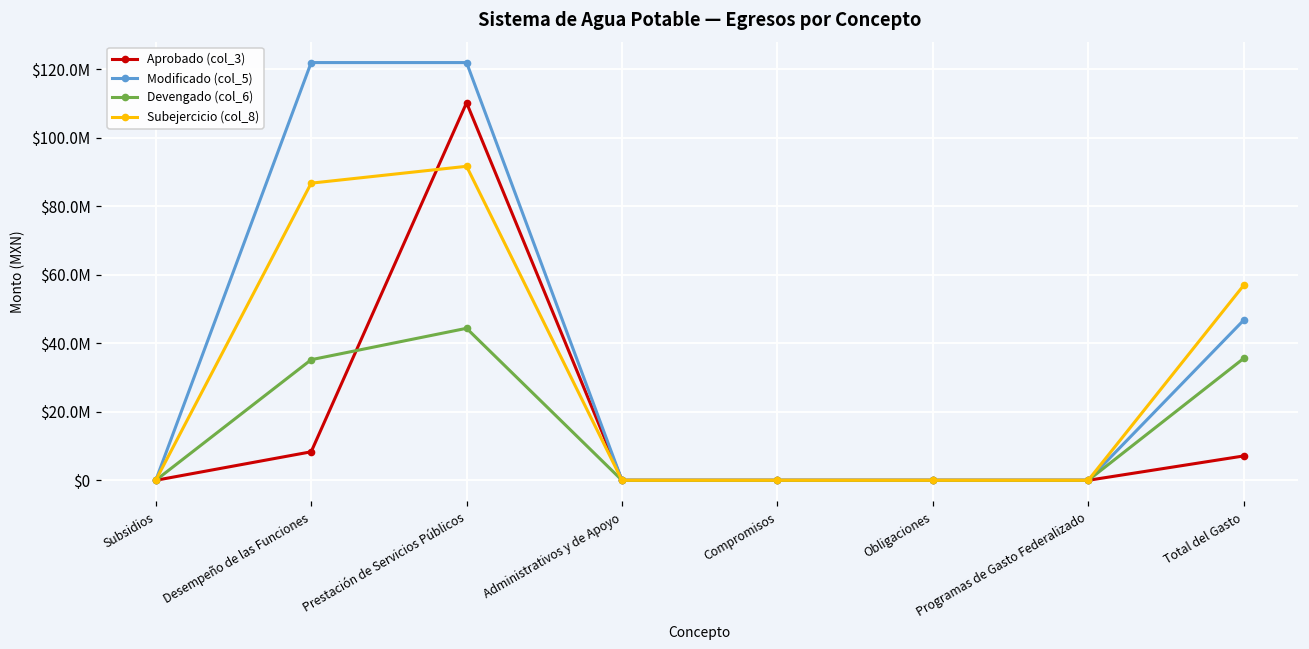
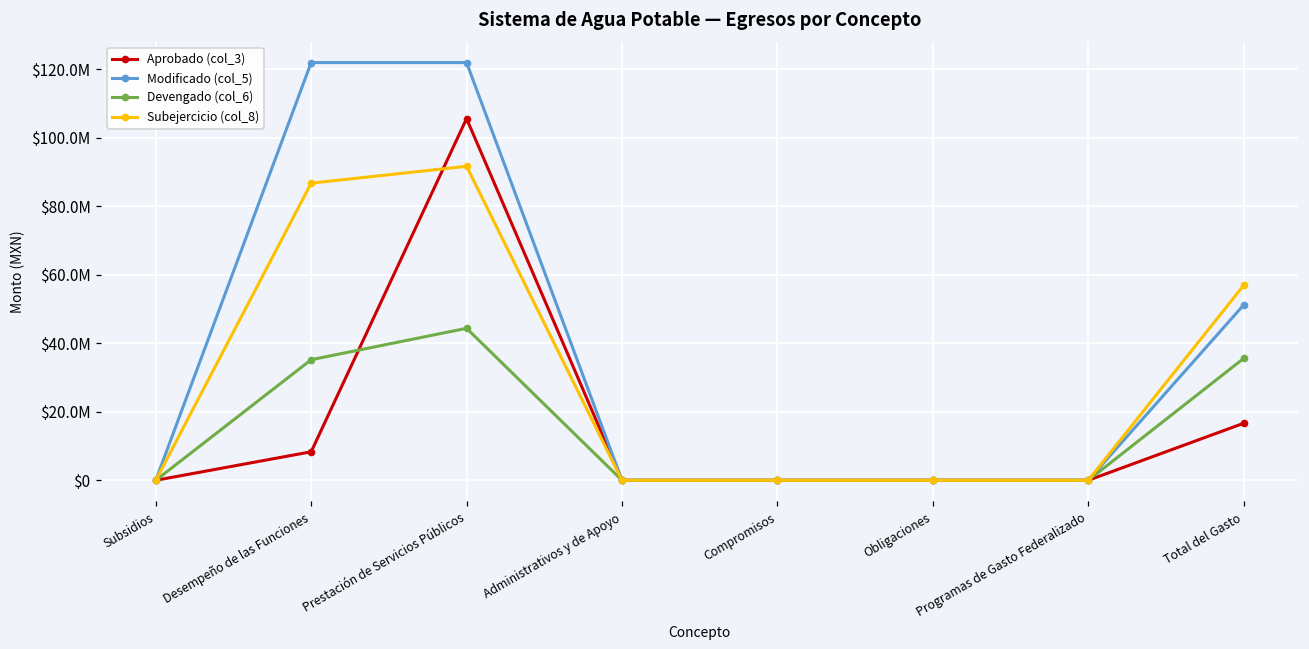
  {
    "Aprobado (col_3)": {
      "Desempeño de las Funciones": "$8000000",
-     "Prestación de Servicios Públicos": "$110000000",
-     "Total del Gasto": "$7000000"
+     "Prestación de Servicios Públicos": "$106000000",
+     "Total del Gasto": "$17000000"
    },
    "Modificado (col_5)": {
      "Desempeño de las Funciones": "$122000000",
      "Prestación de Servicios Públicos": "$122000000",
-     "Total del Gasto": "$47000000"
+     "Total del Gasto": "$51000000"
    },
    "Devengado (col_6)": {
      "Desempeño de las Funciones": "$35000000",
      "Prestación de Servicios Públicos": "$44000000",
      "Total del Gasto": "$36000000"
    },
    "Subejercicio (col_8)": {
      "Desempeño de las Funciones": "$87000000",
      "Prestación de Servicios Públicos": "$92000000",
      "Total del Gasto": "$57000000"
    }
  }
